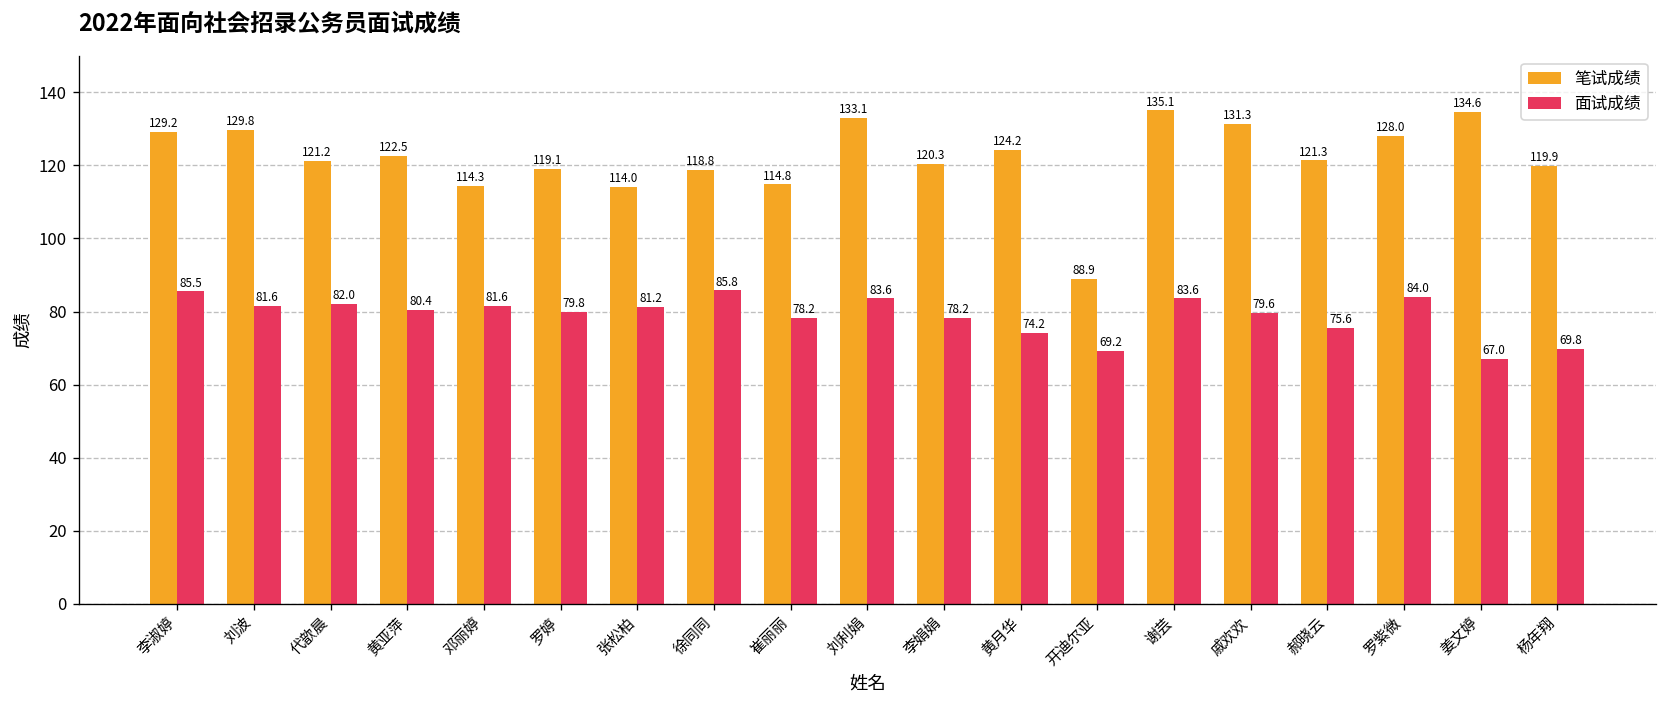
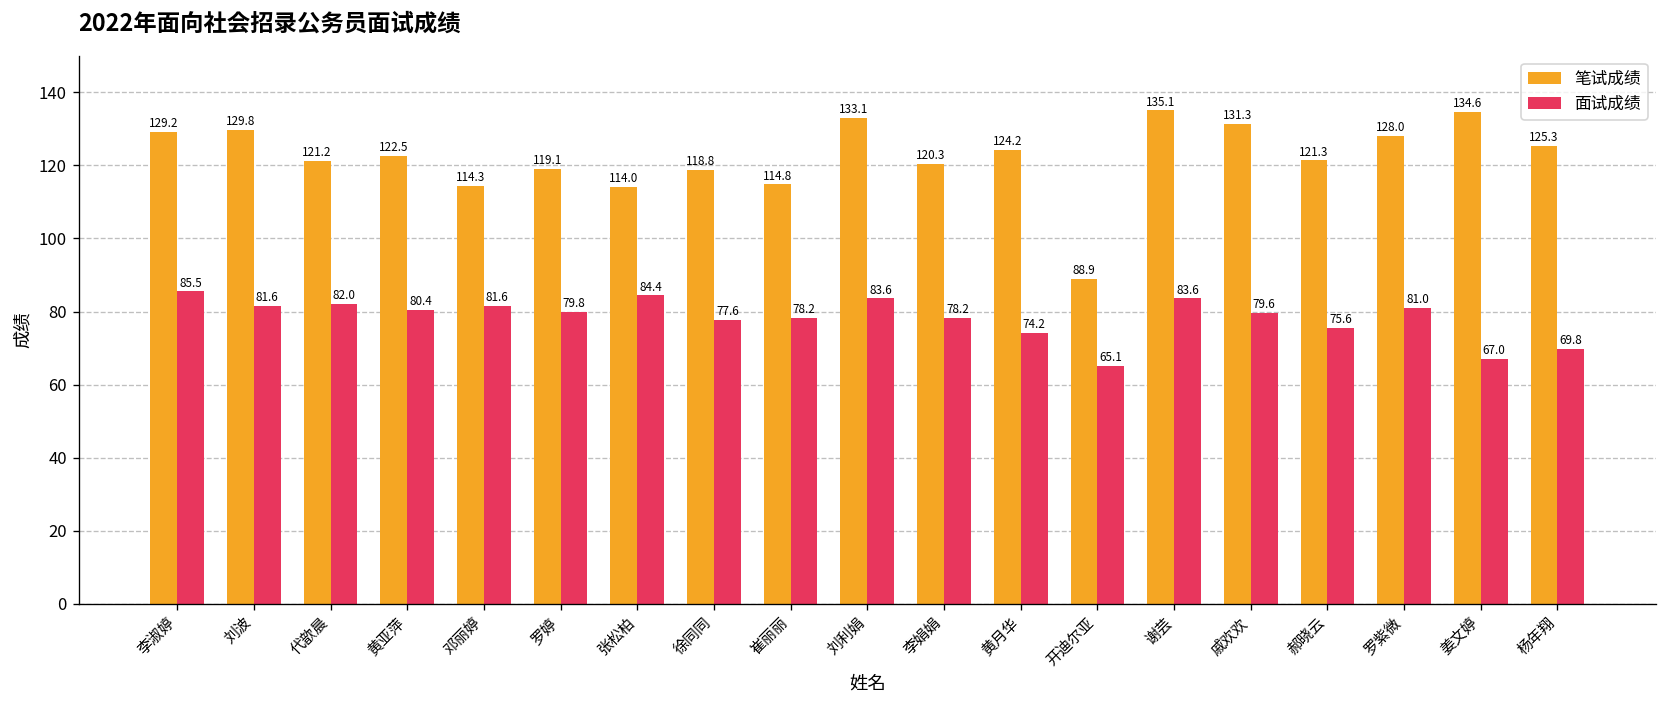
  {
    "笔试成绩": {
      "李淑婷": 129.2,
      "刘波": 129.8,
      "代歆晨": 121.2,
      "黄亚萍": 122.5,
      "邓丽婷": 114.3,
      "罗婷": 119.1,
      "张松柏": 114.0,
      "徐同同": 118.8,
      "崔丽丽": 114.8,
      "刘利娟": 133.1,
      "李娟娟": 120.3,
      "黄月华": 124.2,
      "开迪尔亚": 88.9,
      "谢芸": 135.1,
      "戚欢欢": 131.3,
      "郝晓云": 121.3,
      "罗紫微": 128.0,
      "姜文婷": 134.6,
-     "杨年翔": 119.9
+     "杨年翔": 125.3
    },
    "面试成绩": {
      "李淑婷": 85.5,
      "刘波": 81.6,
      "代歆晨": 82.0,
      "黄亚萍": 80.4,
      "邓丽婷": 81.6,
      "罗婷": 79.8,
-     "张松柏": 81.2,
-     "徐同同": 85.8,
+     "张松柏": 84.4,
+     "徐同同": 77.6,
      "崔丽丽": 78.2,
      "刘利娟": 83.6,
      "李娟娟": 78.2,
      "黄月华": 74.2,
-     "开迪尔亚": 69.2,
+     "开迪尔亚": 65.1,
      "谢芸": 83.6,
      "戚欢欢": 79.6,
      "郝晓云": 75.6,
-     "罗紫微": 84.0,
+     "罗紫微": 81.0,
      "姜文婷": 67.0,
      "杨年翔": 69.8
    }
  }
